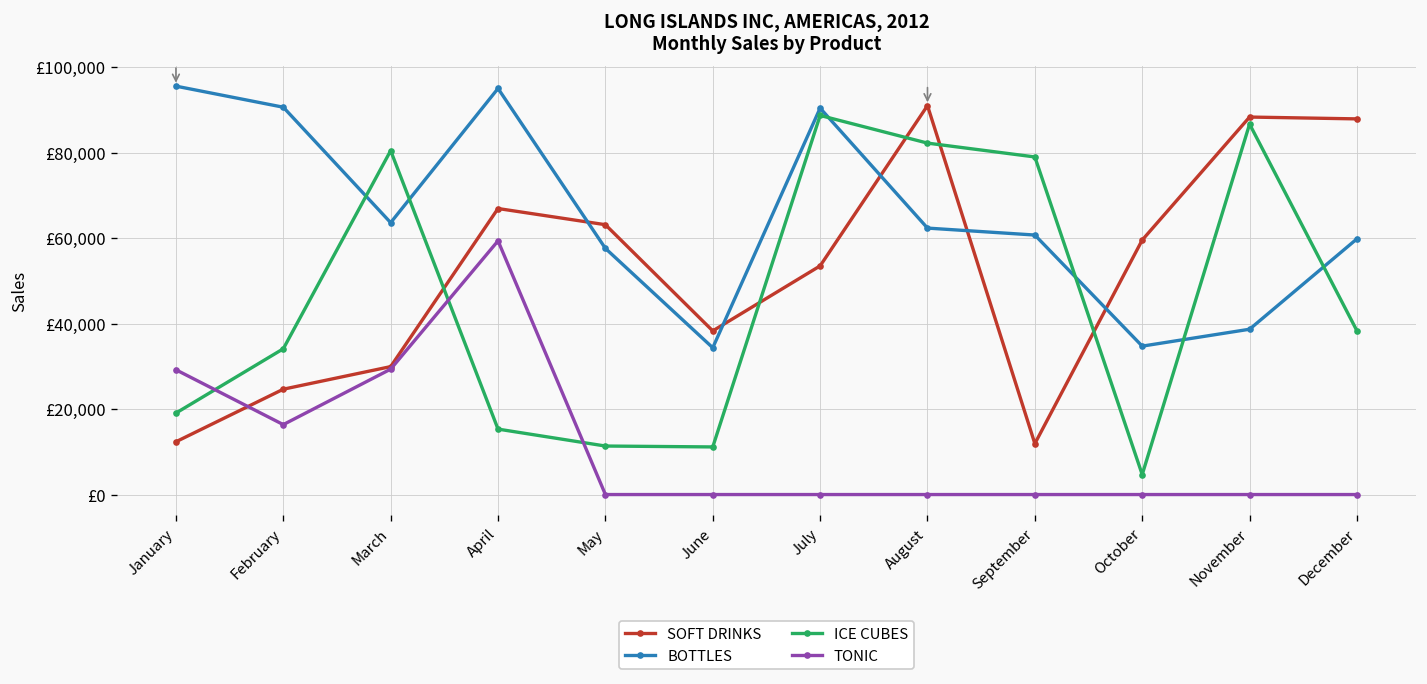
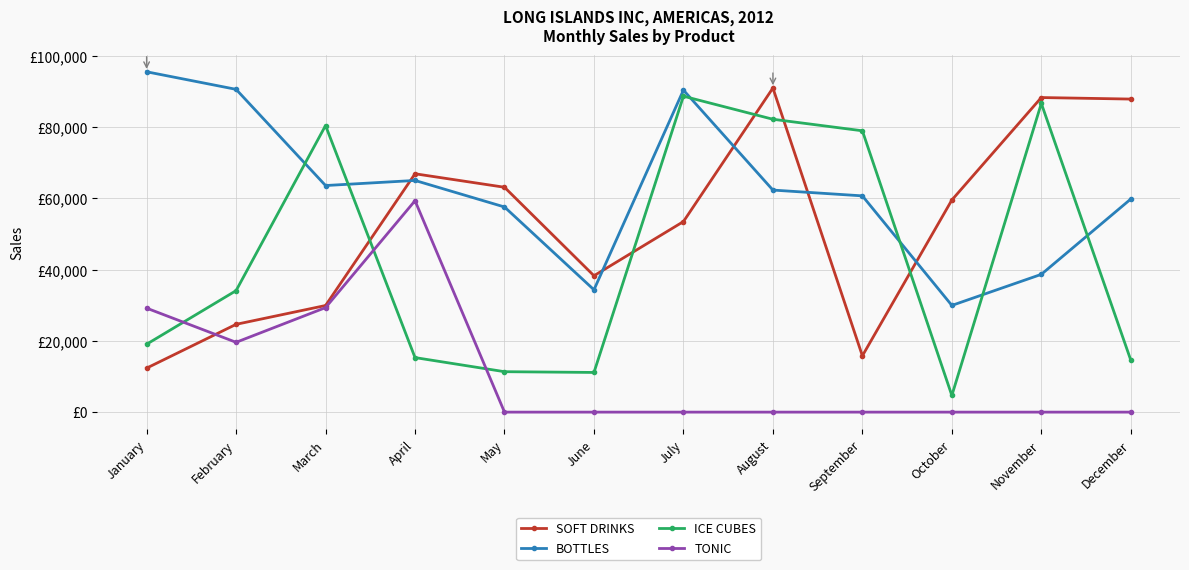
  {
    "SOFT DRINKS": {
      "January": "£12,000",
      "February": "£25,000",
      "April": "£67,000",
      "May": "£63,000",
      "June": "£38,000",
      "July": "£53,000",
      "August": "£91,000",
-     "September": "£12,000",
+     "September": "£16,000",
      "October": "£60,000",
      "November": "£88,000",
      "December": "£88,000"
    },
    "BOTTLES": {
      "January": "£96,000",
      "February": "£91,000",
      "March": "£64,000",
-     "April": "£95,000",
+     "April": "£65,000",
      "May": "£58,000",
      "June": "£34,000",
      "July": "£90,000",
      "August": "£62,000",
      "September": "£61,000",
-     "October": "£35,000",
+     "October": "£30,000",
      "November": "£39,000",
      "December": "£60,000"
    },
    "ICE CUBES": {
      "January": "£19,000",
      "February": "£34,000",
      "March": "£80,000",
      "April": "£15,000",
      "May": "£11,000",
      "June": "£11,000",
      "July": "£89,000",
      "August": "£82,000",
      "September": "£79,000",
      "October": "£5,000",
      "November": "£87,000",
-     "December": "£38,000"
+     "December": "£15,000"
    },
    "TONIC": {
      "January": "£29,000",
-     "February": "£16,000",
+     "February": "£20,000",
      "April": "£59,000",
      "May": "£0",
      "June": "£0",
      "July": "£0",
      "August": "£0",
      "September": "£0",
      "October": "£0",
      "November": "£0",
      "December": "£0"
    }
  }
